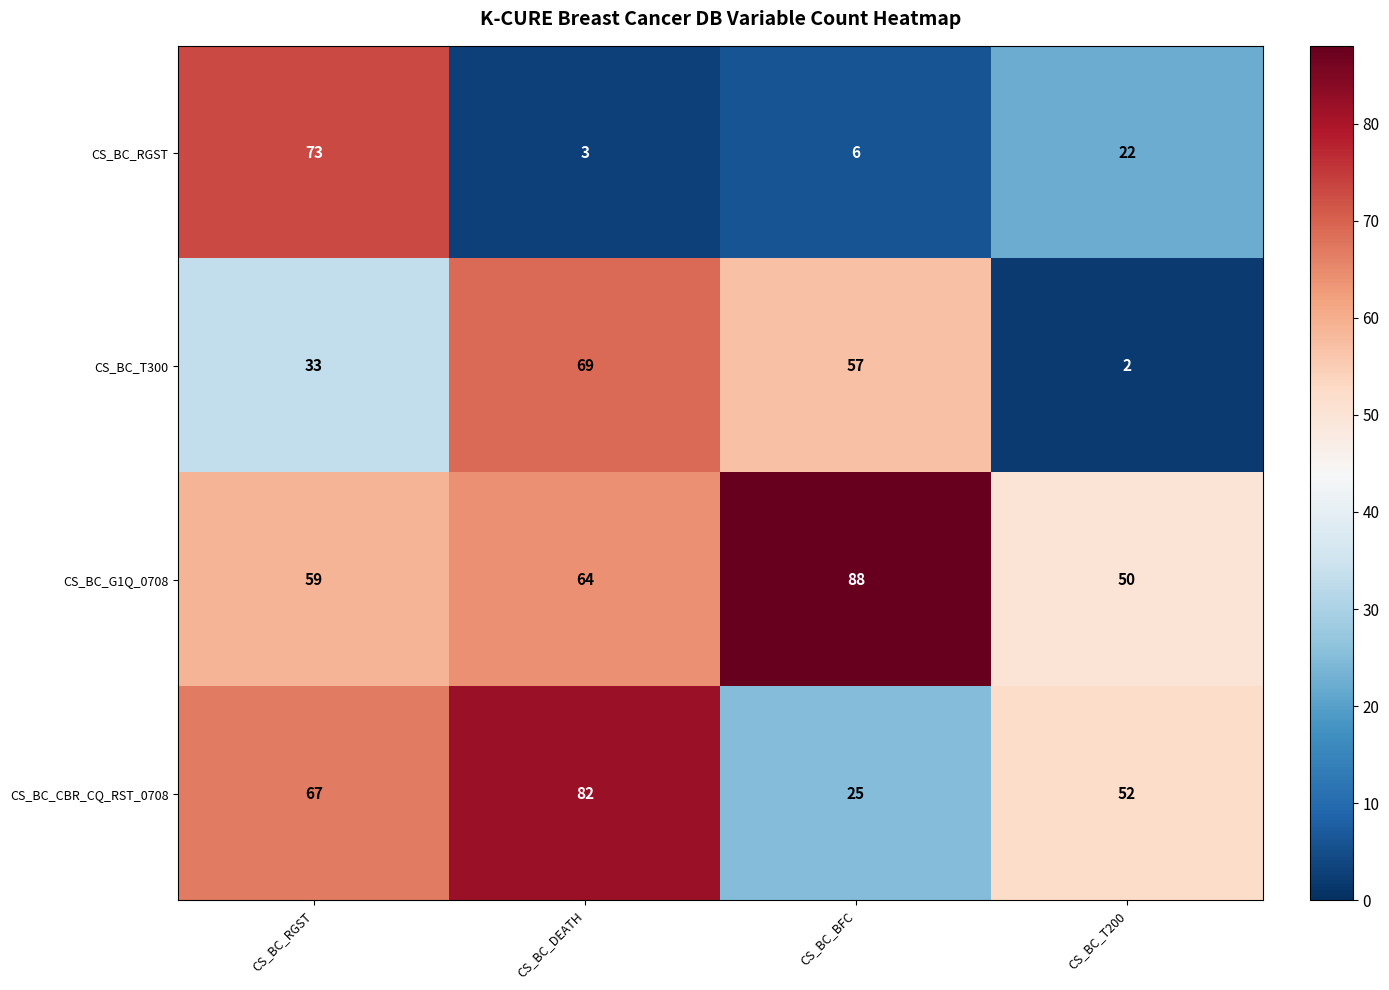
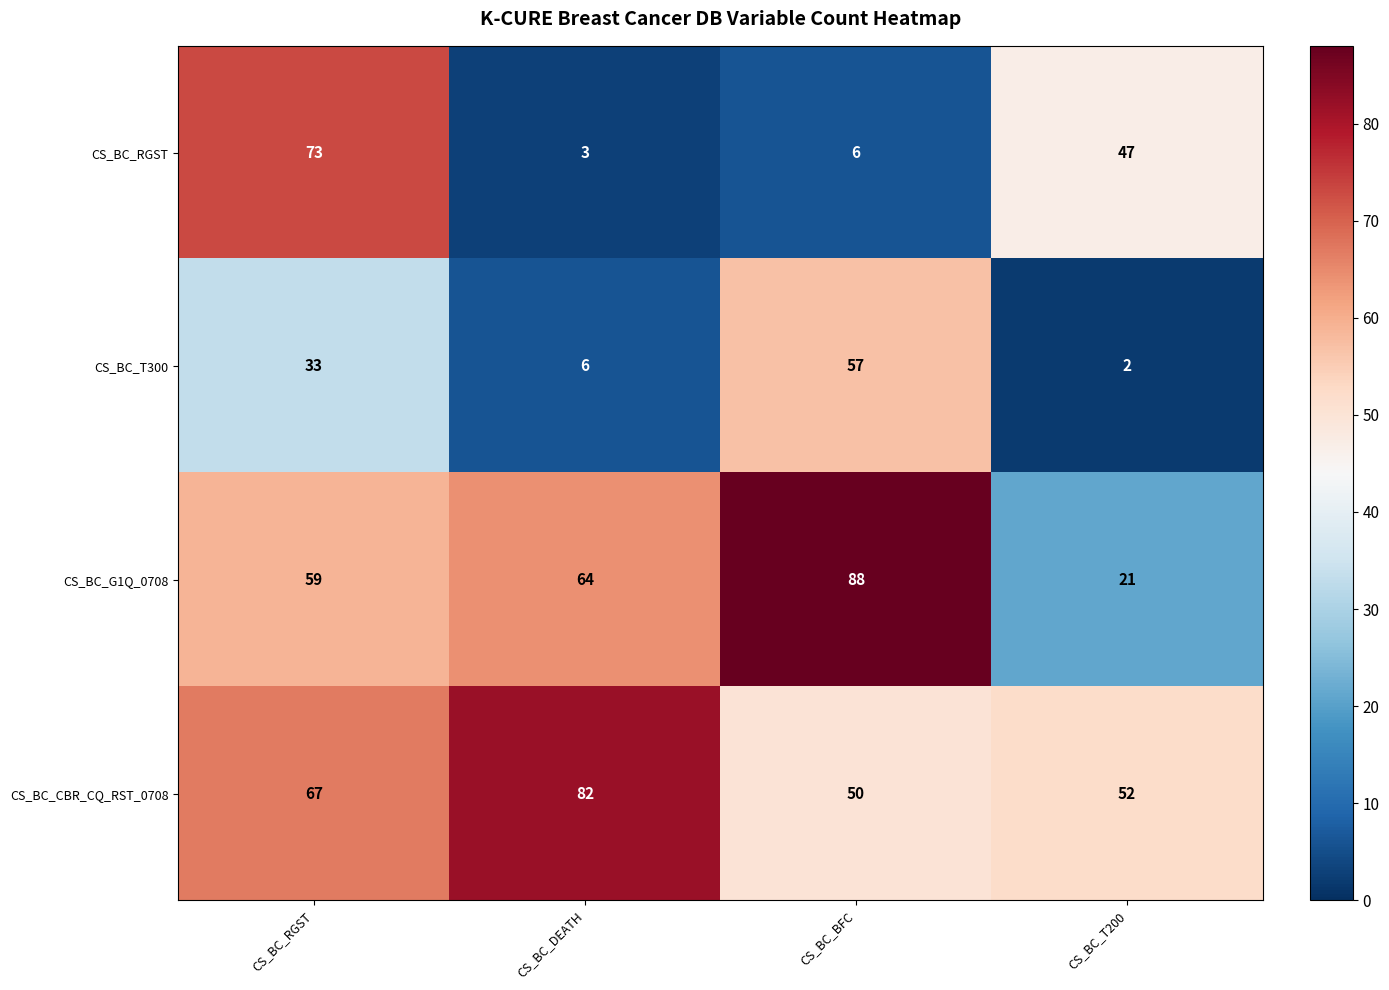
  {
    "CS_BC_RGST": {
      "CS_BC_RGST": 73,
      "CS_BC_DEATH": 3,
      "CS_BC_BFC": 6,
-     "CS_BC_T200": 22
+     "CS_BC_T200": 47
    },
    "CS_BC_T300": {
      "CS_BC_RGST": 33,
-     "CS_BC_DEATH": 69,
+     "CS_BC_DEATH": 6,
      "CS_BC_BFC": 57,
      "CS_BC_T200": 2
    },
    "CS_BC_G1Q_0708": {
      "CS_BC_RGST": 59,
      "CS_BC_DEATH": 64,
      "CS_BC_BFC": 88,
-     "CS_BC_T200": 50
+     "CS_BC_T200": 21
    },
    "CS_BC_CBR_CQ_RST_0708": {
      "CS_BC_RGST": 67,
      "CS_BC_DEATH": 82,
-     "CS_BC_BFC": 25,
+     "CS_BC_BFC": 50,
      "CS_BC_T200": 52
    }
  }
